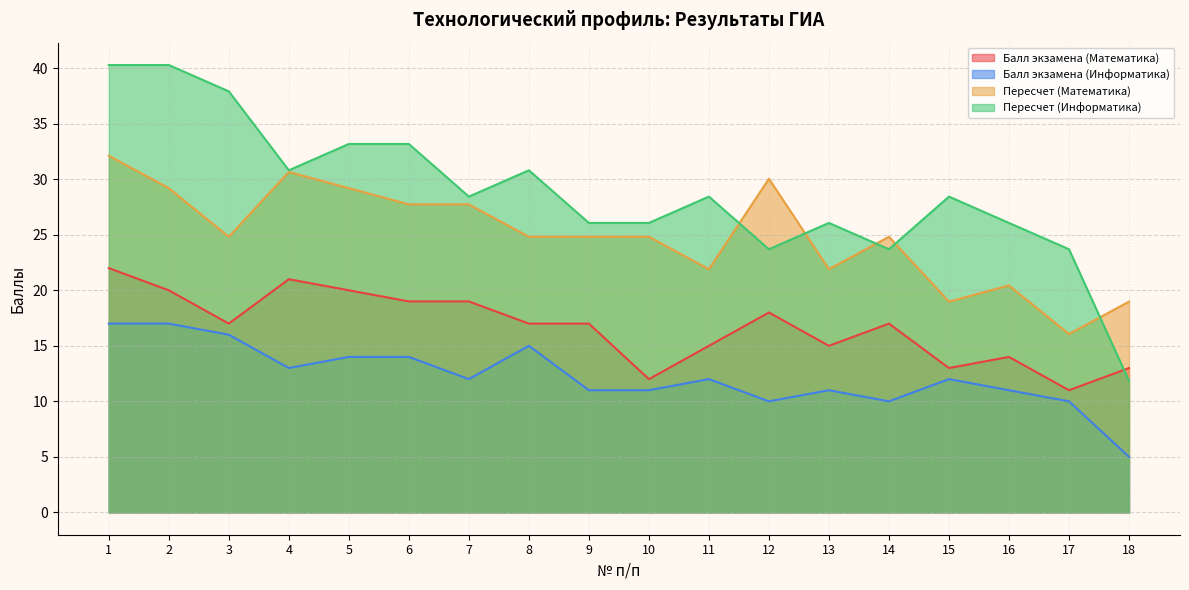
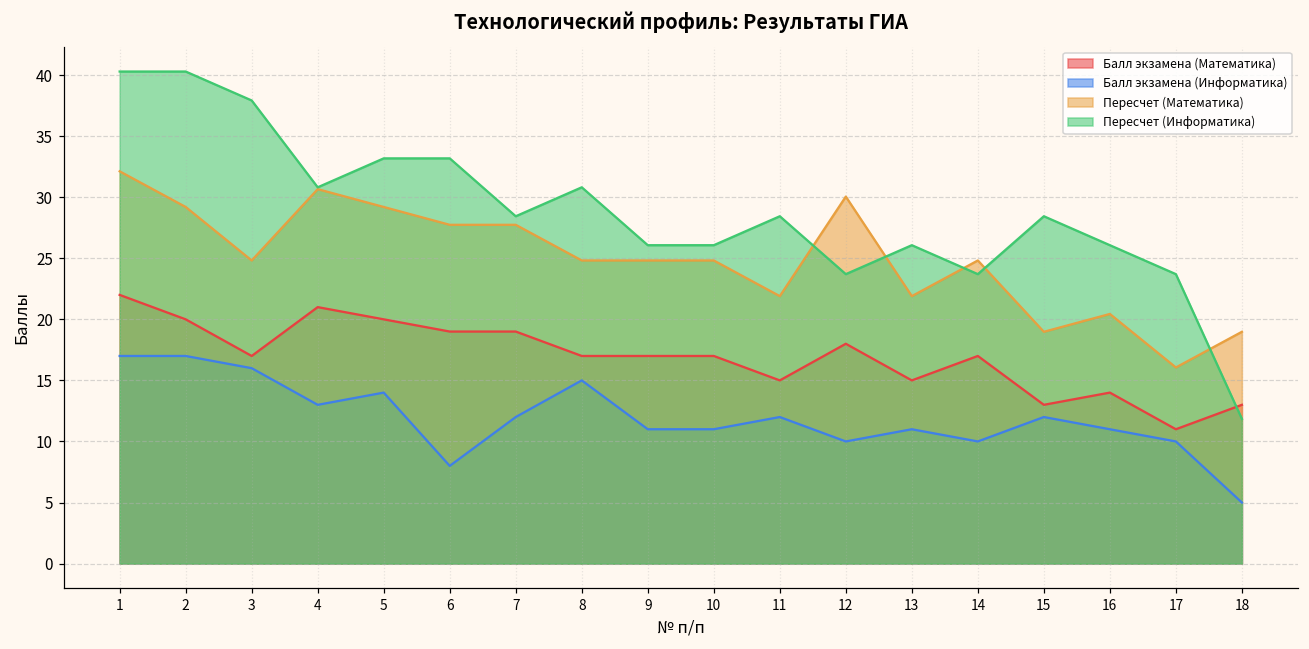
  {
    "Балл экзамена (Математика)": {
      "1": 22,
      "2": 20,
      "3": 17,
      "4": 21,
      "5": 20,
      "6": 19,
      "7": 19,
      "8": 17,
      "9": 17,
-     "10": 12,
+     "10": 17,
      "11": 15,
      "12": 18,
      "13": 15,
      "14": 17,
      "15": 13,
      "16": 14,
      "17": 11,
      "18": 13
    },
    "Балл экзамена (Информатика)": {
      "1": 17,
      "2": 17,
      "3": 16,
      "4": 13,
      "5": 14,
-     "6": 14,
+     "6": 8,
      "7": 12,
      "8": 15,
      "9": 11,
      "10": 11,
      "11": 12,
      "12": 10,
      "13": 11,
      "14": 10,
      "15": 12,
      "16": 11,
      "17": 10,
      "18": 5
    },
    "Пересчет (Математика)": {
      "1": 32,
      "2": 29,
      "3": 25,
      "5": 29,
      "6": 27.7,
      "7": 27.7,
      "8": 25,
      "9": 25,
      "10": 25,
      "11": 22,
      "12": 30,
      "13": 22,
      "14": 25,
      "15": 19,
      "16": 20.4,
      "17": 16,
      "18": 19
    },
    "Пересчет (Информатика)": {
      "1": 40.3,
      "2": 40.3,
      "3": 38,
      "5": 33,
      "6": 33,
      "7": 28.4,
      "8": 31,
      "9": 26,
      "10": 26,
      "11": 28.4,
      "12": 23.7,
      "13": 26,
      "14": 23.7,
      "15": 28.4,
      "16": 26,
      "17": 23.7,
      "18": 12
    }
  }
